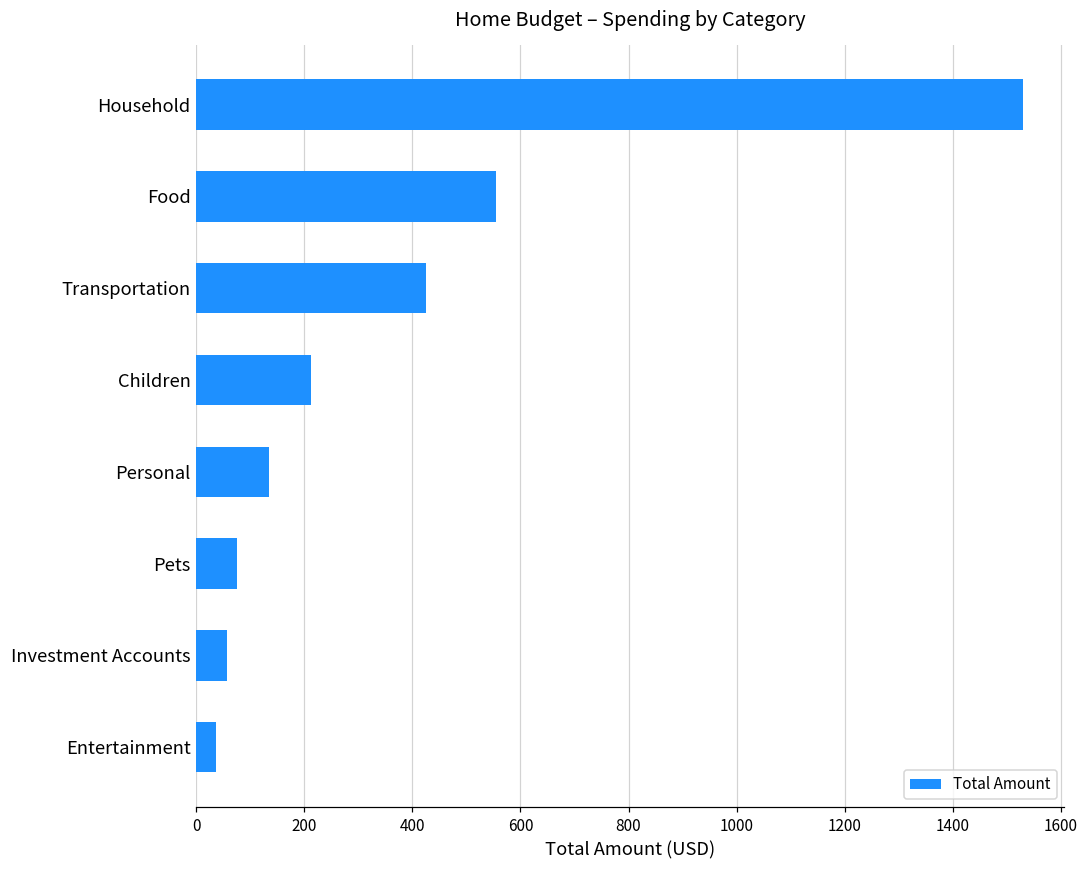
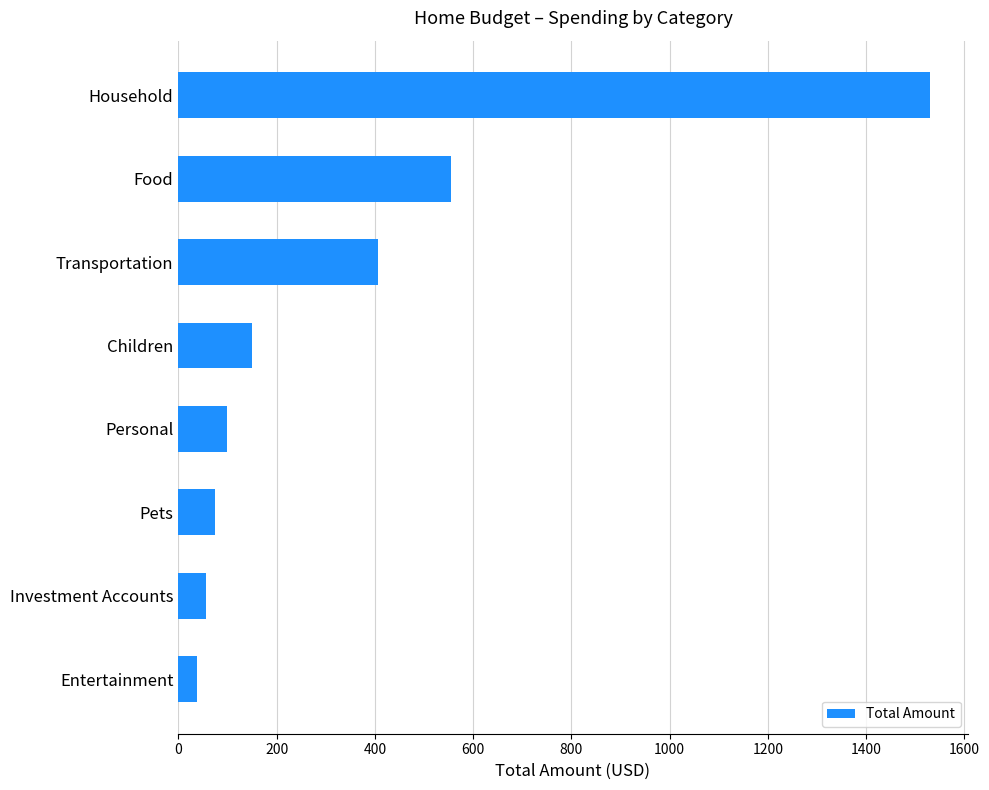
  {
    "Household": 1530,
    "Food": 550,
-   "Transportation": 430,
-   "Children": 210,
-   "Personal": 130,
+   "Transportation": 410,
+   "Children": 150,
+   "Personal": 100,
    "Pets": 80,
    "Investment Accounts": 60,
    "Entertainment": 40
  }
